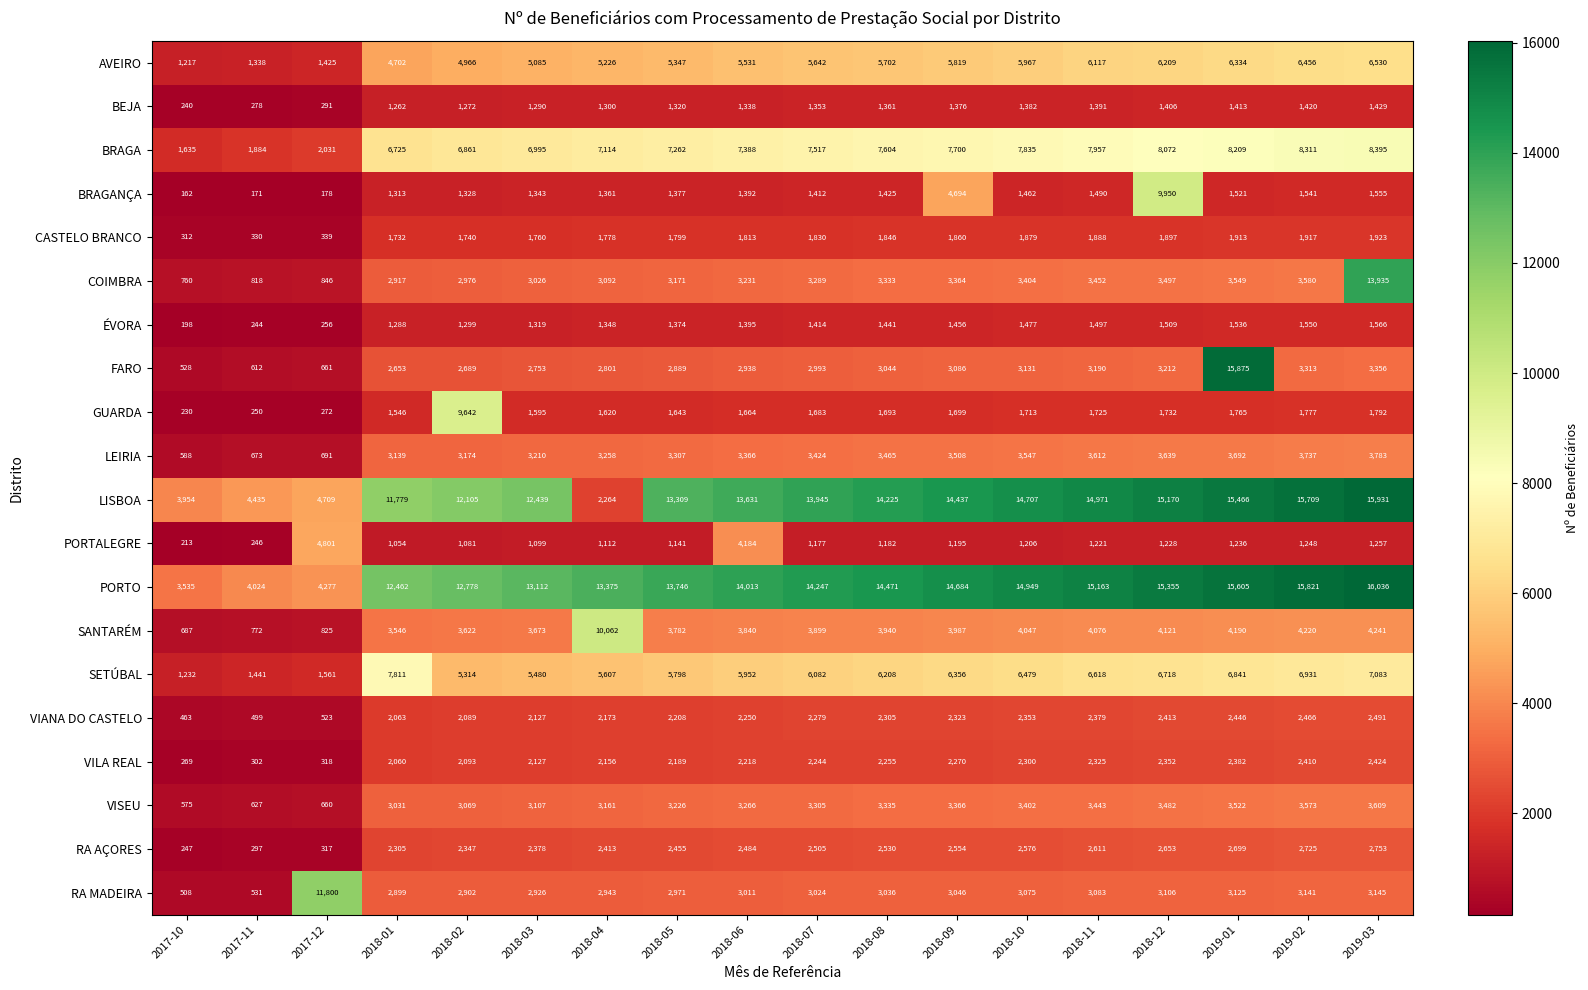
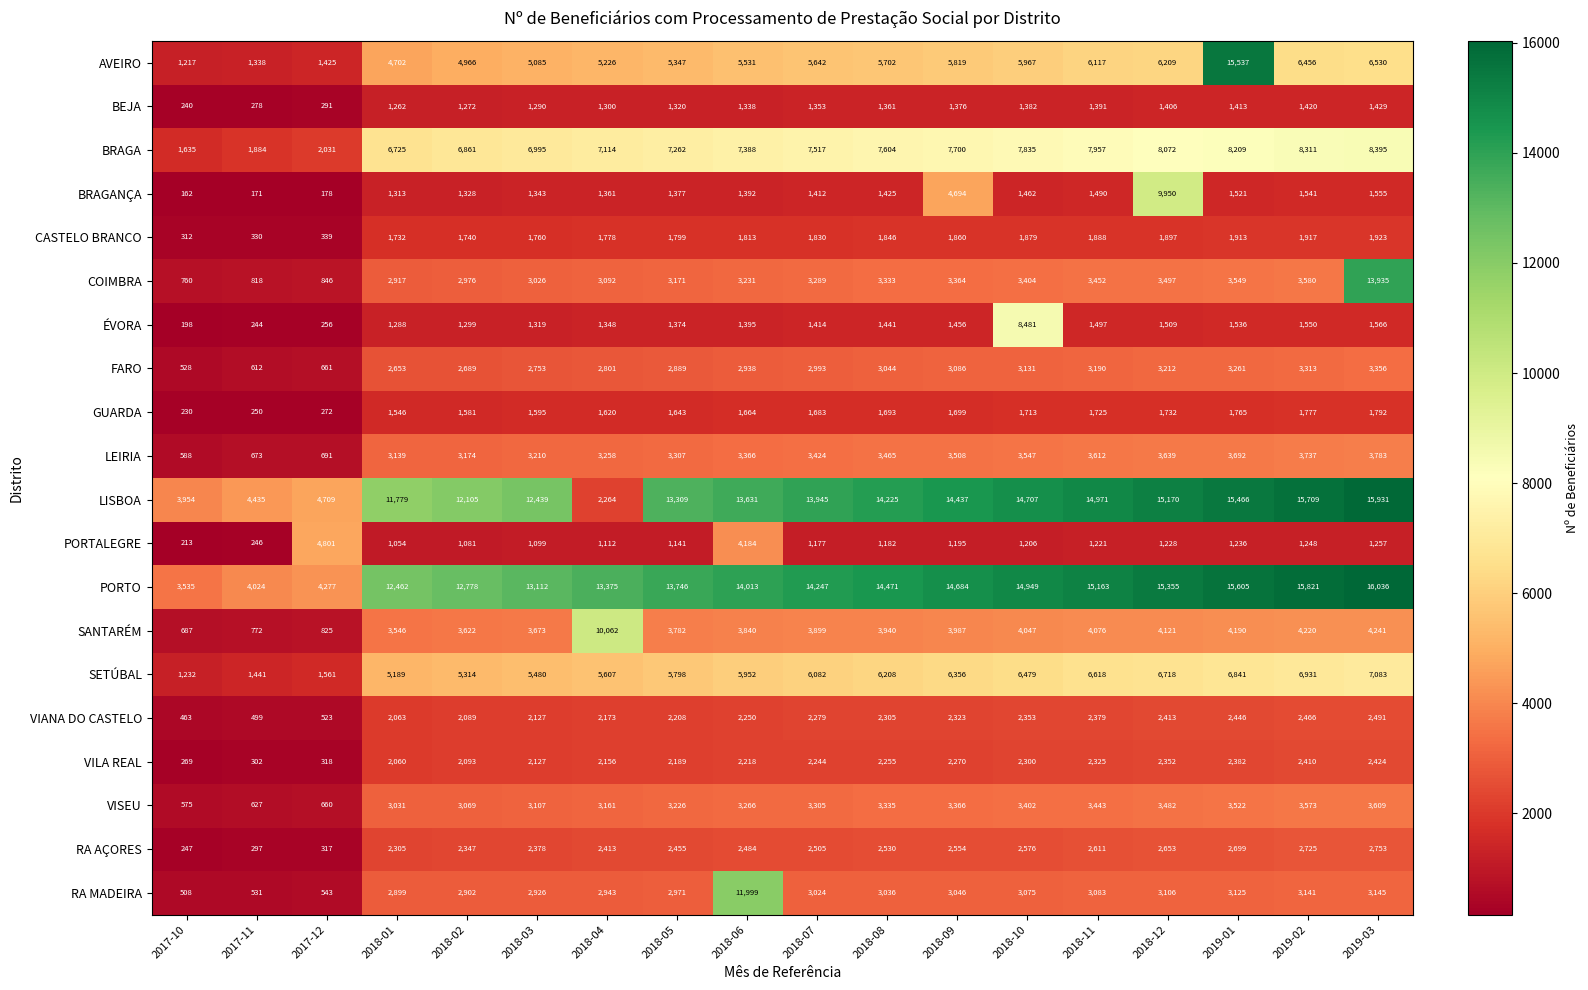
  {
    "AVEIRO": {
      "2017-10": "1,217",
      "2017-11": "1,338",
      "2017-12": "1,425",
      "2018-01": "4,702",
      "2018-02": "4,966",
      "2018-03": "5,085",
      "2018-04": "5,226",
      "2018-05": "5,347",
      "2018-06": "5,531",
      "2018-07": "5,642",
      "2018-08": "5,702",
      "2018-09": "5,819",
      "2018-10": "5,967",
      "2018-11": "6,117",
      "2018-12": "6,209",
-     "2019-01": "6,334",
+     "2019-01": "15,537",
      "2019-02": "6,456",
      "2019-03": "6,530"
    },
    "ÉVORA": {
      "2017-10": "198",
      "2017-11": "244",
      "2017-12": "256",
      "2018-01": "1,288",
      "2018-02": "1,299",
      "2018-03": "1,319",
      "2018-04": "1,348",
      "2018-05": "1,374",
      "2018-06": "1,395",
      "2018-07": "1,414",
      "2018-08": "1,441",
      "2018-09": "1,456",
-     "2018-10": "1,477",
+     "2018-10": "8,481",
      "2018-11": "1,497",
      "2018-12": "1,509",
      "2019-01": "1,536",
      "2019-02": "1,550",
      "2019-03": "1,566"
    },
    "FARO": {
      "2017-10": "528",
      "2017-11": "612",
      "2017-12": "661",
      "2018-01": "2,653",
      "2018-02": "2,689",
      "2018-03": "2,753",
      "2018-04": "2,801",
      "2018-05": "2,889",
      "2018-06": "2,938",
      "2018-07": "2,993",
      "2018-08": "3,044",
      "2018-09": "3,086",
      "2018-10": "3,131",
      "2018-11": "3,190",
      "2018-12": "3,212",
-     "2019-01": "15,875",
+     "2019-01": "3,261",
      "2019-02": "3,313",
      "2019-03": "3,356"
    },
    "GUARDA": {
      "2017-10": "230",
      "2017-11": "250",
      "2017-12": "272",
      "2018-01": "1,546",
-     "2018-02": "9,642",
+     "2018-02": "1,581",
      "2018-03": "1,595",
      "2018-04": "1,620",
      "2018-05": "1,643",
      "2018-06": "1,664",
      "2018-07": "1,683",
      "2018-08": "1,693",
      "2018-09": "1,699",
      "2018-10": "1,713",
      "2018-11": "1,725",
      "2018-12": "1,732",
      "2019-01": "1,765",
      "2019-02": "1,777",
      "2019-03": "1,792"
    },
    "SETÚBAL": {
      "2017-10": "1,232",
      "2017-11": "1,441",
      "2017-12": "1,561",
-     "2018-01": "7,811",
+     "2018-01": "5,189",
      "2018-02": "5,314",
      "2018-03": "5,480",
      "2018-04": "5,607",
      "2018-05": "5,798",
      "2018-06": "5,952",
      "2018-07": "6,082",
      "2018-08": "6,208",
      "2018-09": "6,356",
      "2018-10": "6,479",
      "2018-11": "6,618",
      "2018-12": "6,718",
      "2019-01": "6,841",
      "2019-02": "6,931",
      "2019-03": "7,083"
    },
    "RA MADEIRA": {
      "2017-10": "508",
      "2017-11": "531",
-     "2017-12": "11,800",
+     "2017-12": "543",
      "2018-01": "2,899",
      "2018-02": "2,902",
      "2018-03": "2,926",
      "2018-04": "2,943",
      "2018-05": "2,971",
-     "2018-06": "3,011",
+     "2018-06": "11,999",
      "2018-07": "3,024",
      "2018-08": "3,036",
      "2018-09": "3,046",
      "2018-10": "3,075",
      "2018-11": "3,083",
      "2018-12": "3,106",
      "2019-01": "3,125",
      "2019-02": "3,141",
      "2019-03": "3,145"
    }
  }
